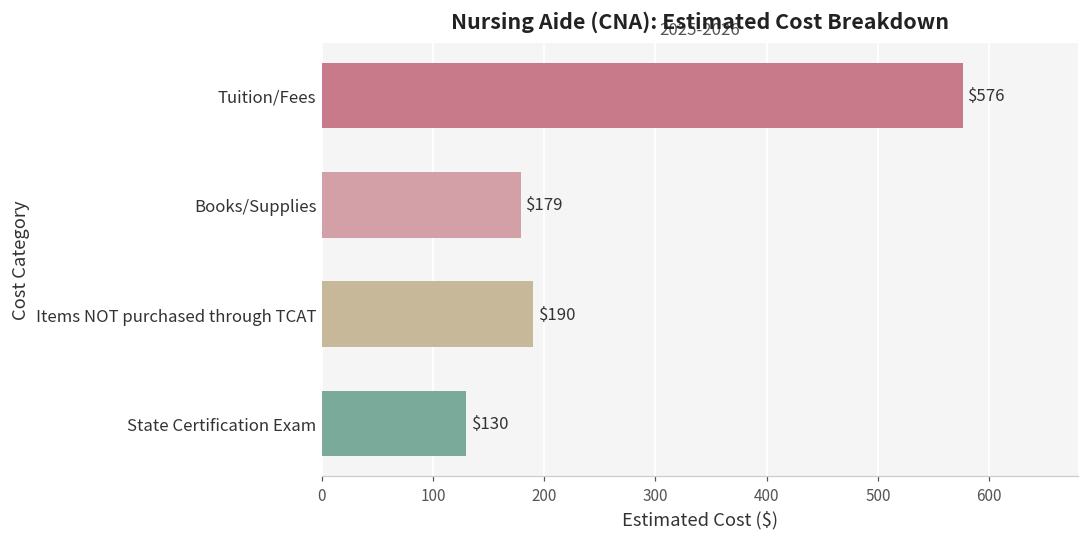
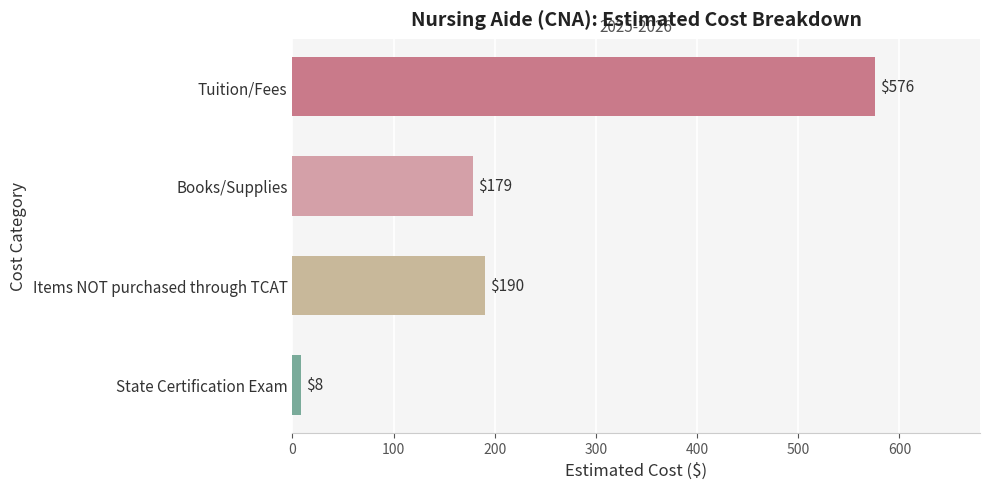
  {
    "Tuition/Fees": "$576",
    "Books/Supplies": "$179",
    "Items NOT purchased through TCAT": "$190",
-   "State Certification Exam": "$130"
+   "State Certification Exam": "$8"
  }
